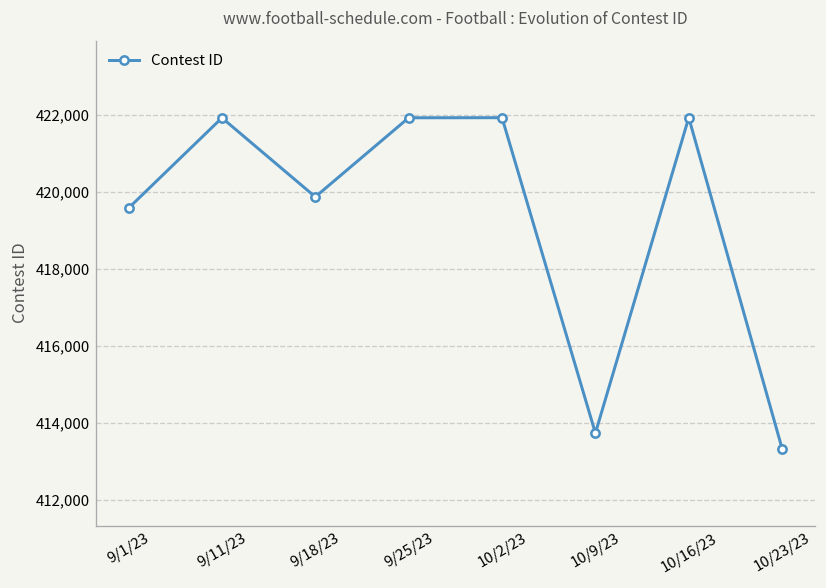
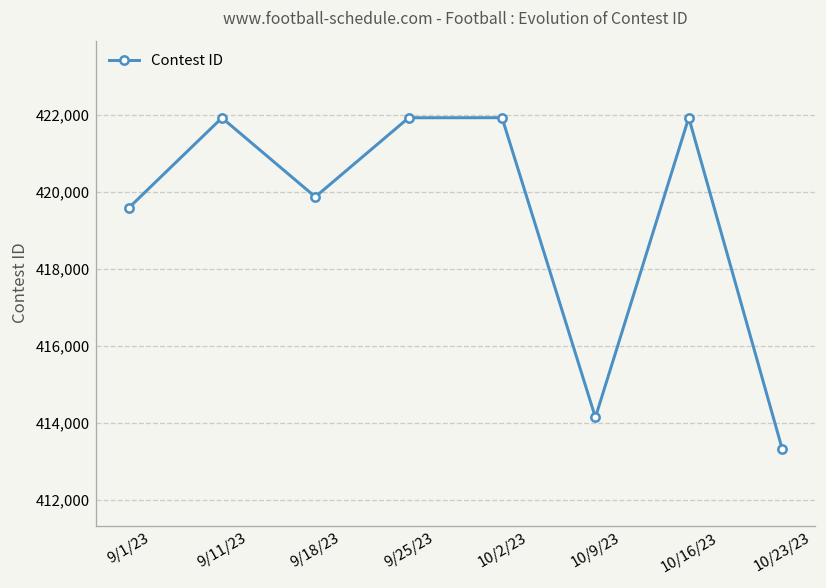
  {
    "9/1/23": "419,600",
    "9/11/23": "421,900",
    "9/18/23": "419,900",
    "9/25/23": "421,900",
    "10/2/23": "421,900",
-   "10/9/23": "413,700",
+   "10/9/23": "414,100",
    "10/16/23": "421,900",
    "10/23/23": "413,300"
  }
